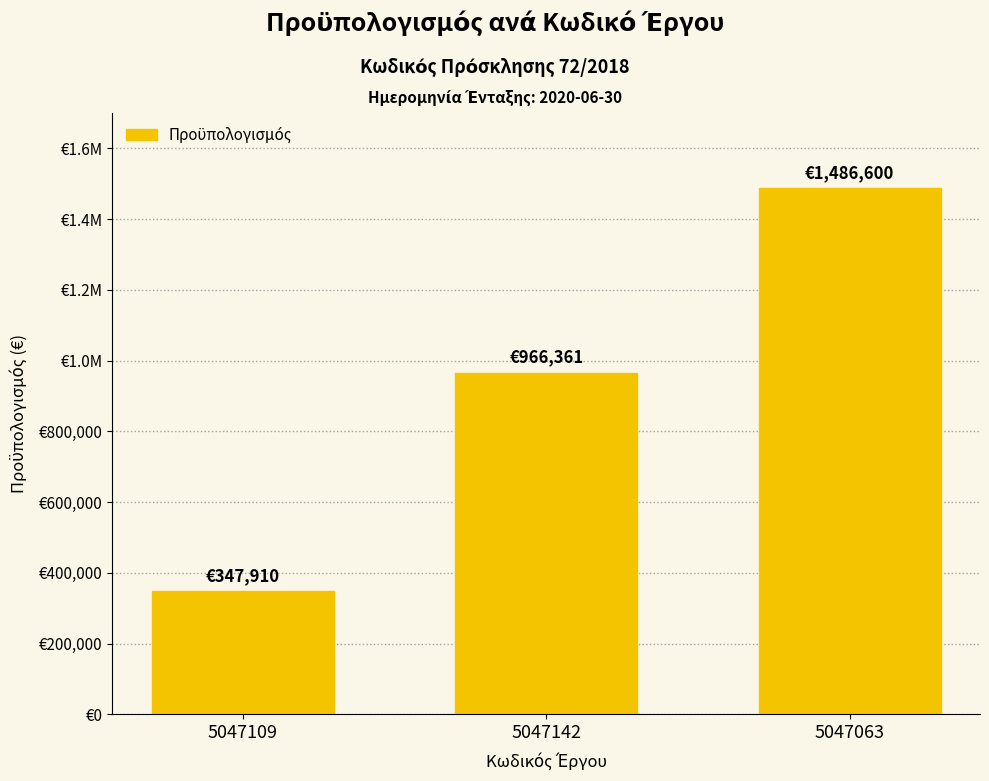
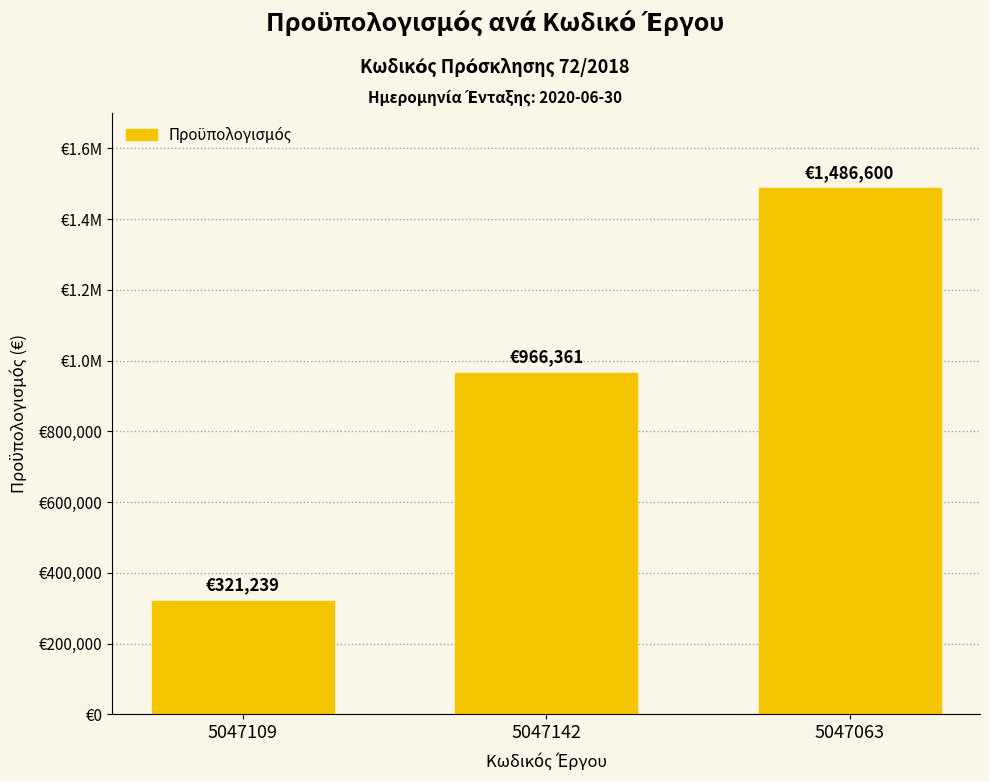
  {
-   "5047109": "€347,910",
+   "5047109": "€321,239",
    "5047142": "€966,361",
    "5047063": "€1,486,600"
  }
